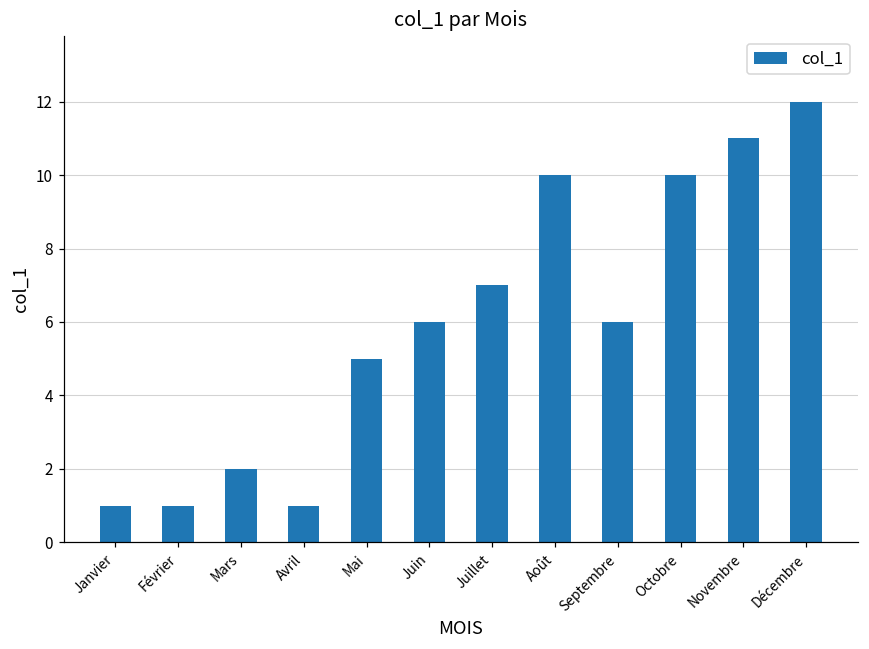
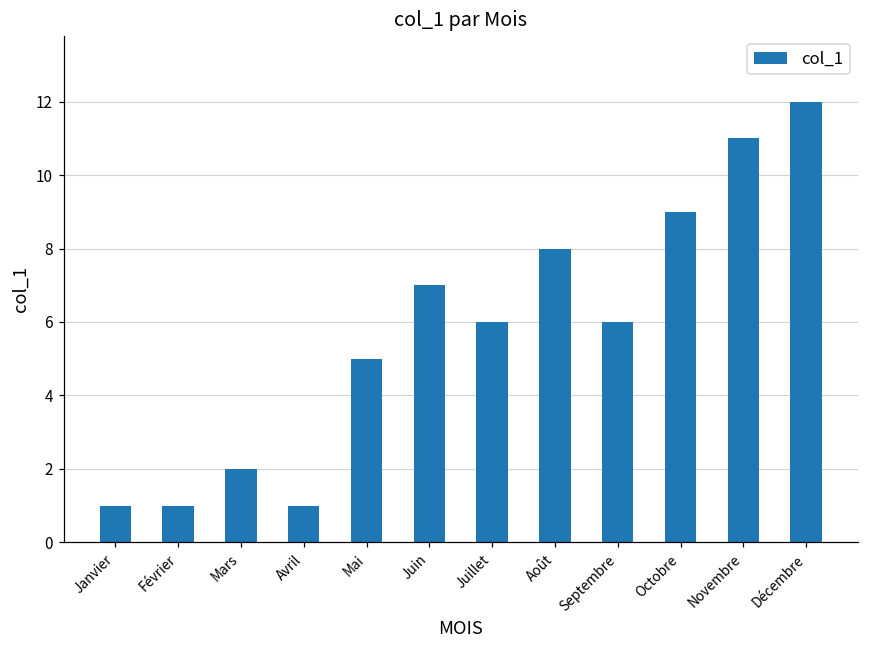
  {
    "Janvier": 1,
    "Février": 1,
    "Mars": 2,
    "Avril": 1,
    "Mai": 5,
-   "Juin": 6,
-   "Juillet": 7,
-   "Août": 10,
+   "Juin": 7,
+   "Juillet": 6,
+   "Août": 8,
    "Septembre": 6,
-   "Octobre": 10,
+   "Octobre": 9,
    "Novembre": 11,
    "Décembre": 12
  }
